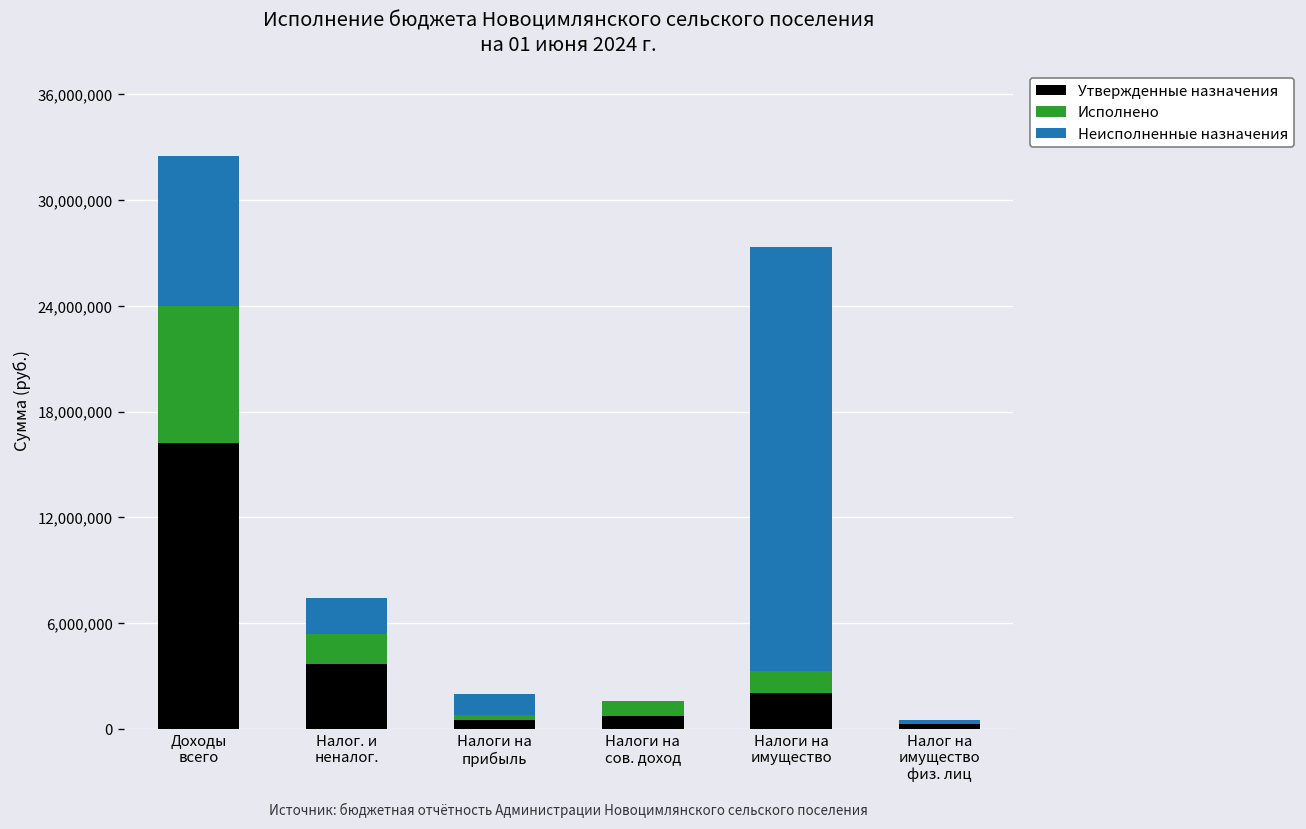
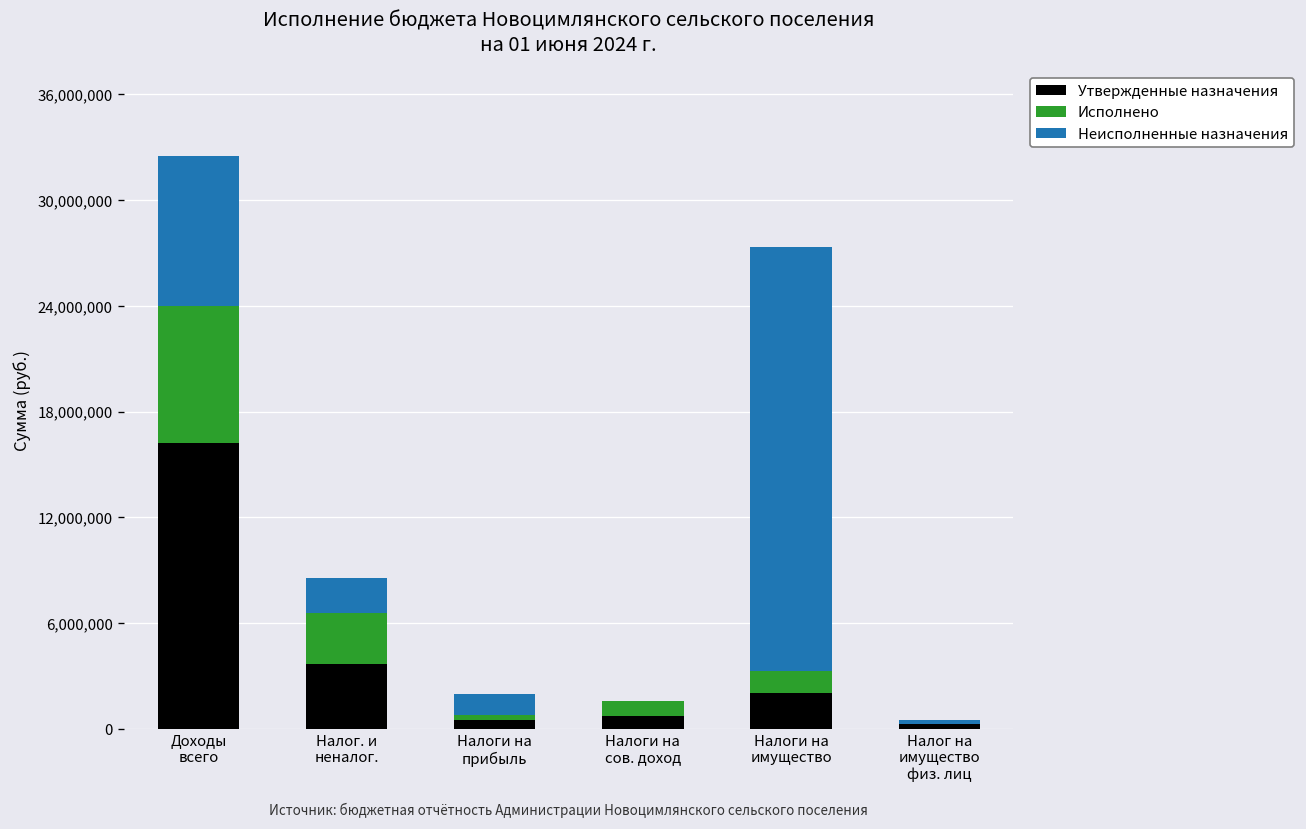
  {
    "Утвержденные назначения": {
      "Доходы всего": "16,200,000",
      "Налог. и неналог.": "3,700,000",
      "Налоги на прибыль": "500,000",
      "Налоги на сов. доход": "700,000",
      "Налоги на имущество": "2,100,000",
      "Налог на имущество физ. лиц": "300,000"
    },
    "Исполнено": {
      "Доходы всего": "7,800,000",
-     "Налог. и неналог.": "1,700,000",
+     "Налог. и неналог.": "2,900,000",
      "Налоги на прибыль": "200,000",
      "Налоги на сов. доход": "800,000",
      "Налоги на имущество": "1,200,000"
    },
    "Неисполненные назначения": {
      "Доходы всего": "8,500,000",
      "Налог. и неналог.": "2,000,000",
      "Налоги на прибыль": "1,200,000",
      "Налоги на сов. доход": "0",
      "Налоги на имущество": "24,100,000",
      "Налог на имущество физ. лиц": "300,000"
    }
  }
